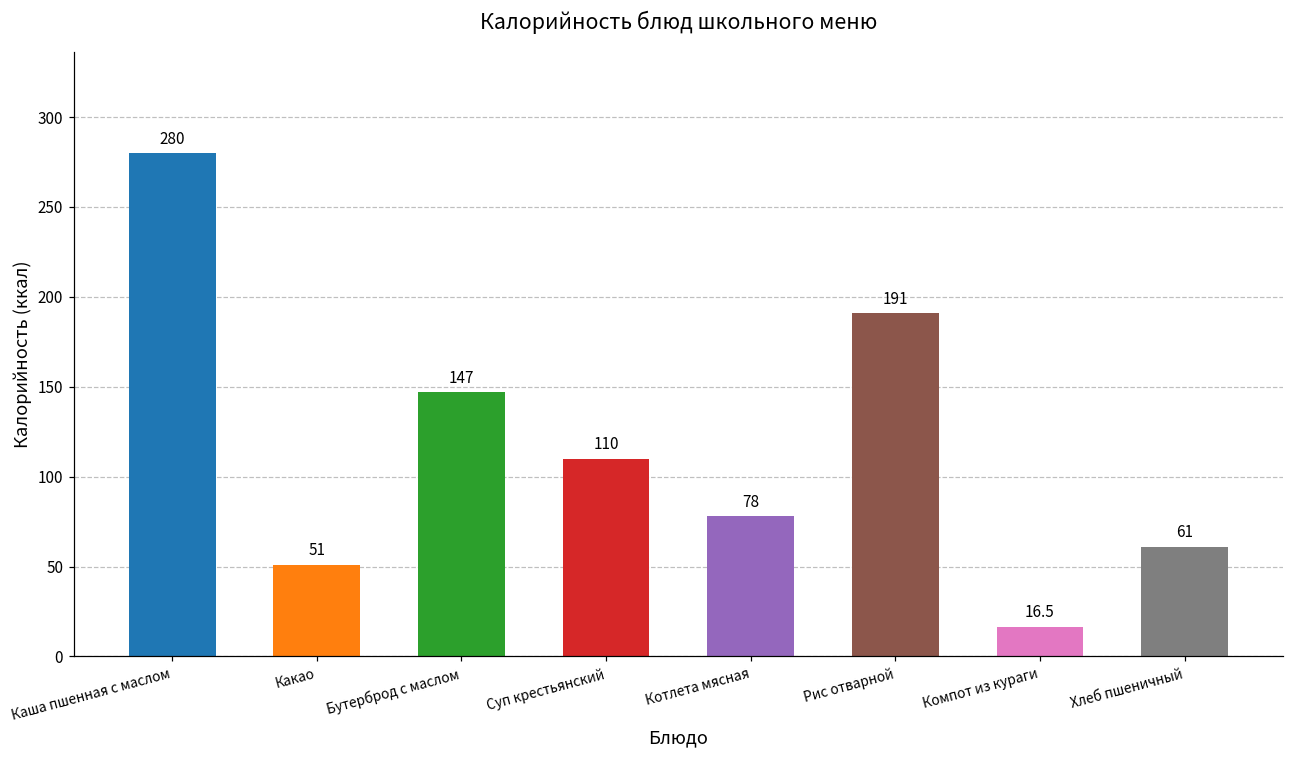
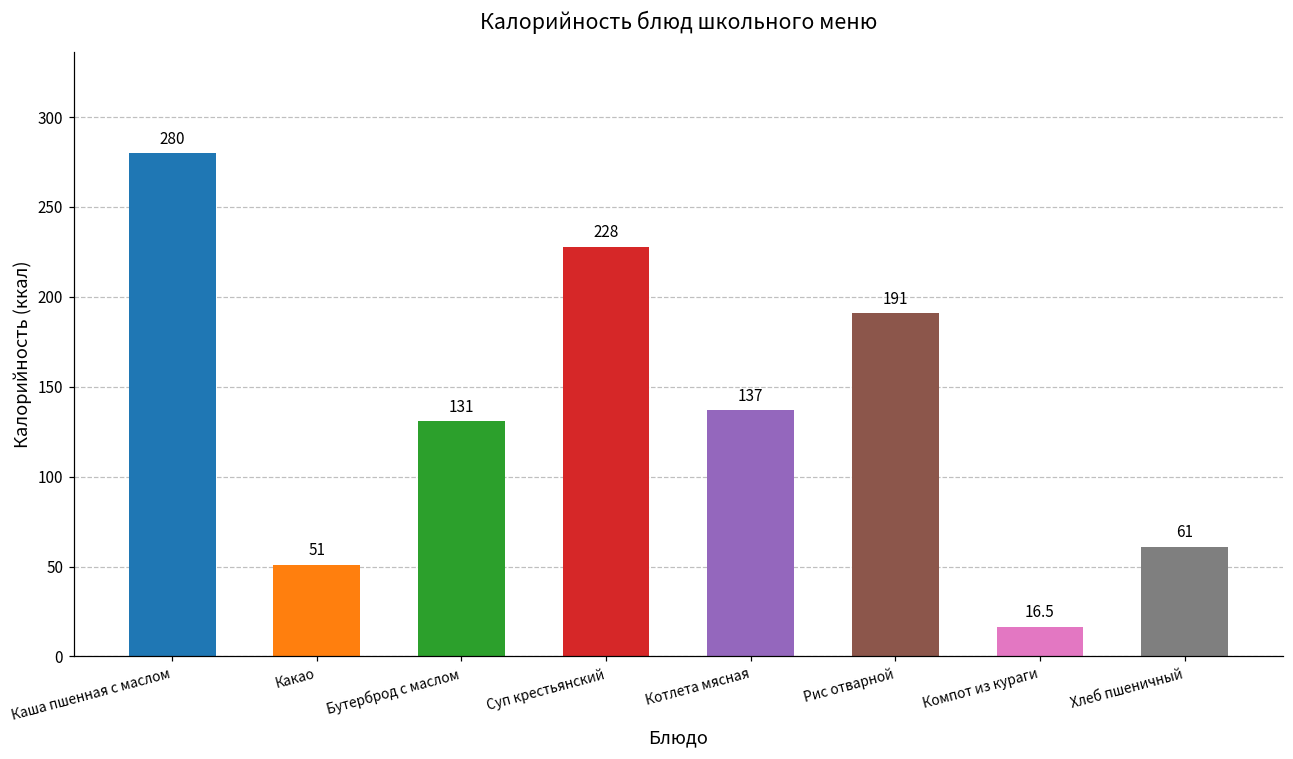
  {
    "Каша пшенная с маслом": 280,
    "Какао": 51,
-   "Бутерброд с маслом": 147,
-   "Суп крестьянский": 110,
-   "Котлета мясная": 78,
+   "Бутерброд с маслом": 131,
+   "Суп крестьянский": 228,
+   "Котлета мясная": 137,
    "Рис отварной": 191,
    "Компот из кураги": 16.5,
    "Хлеб пшеничный": 61
  }
